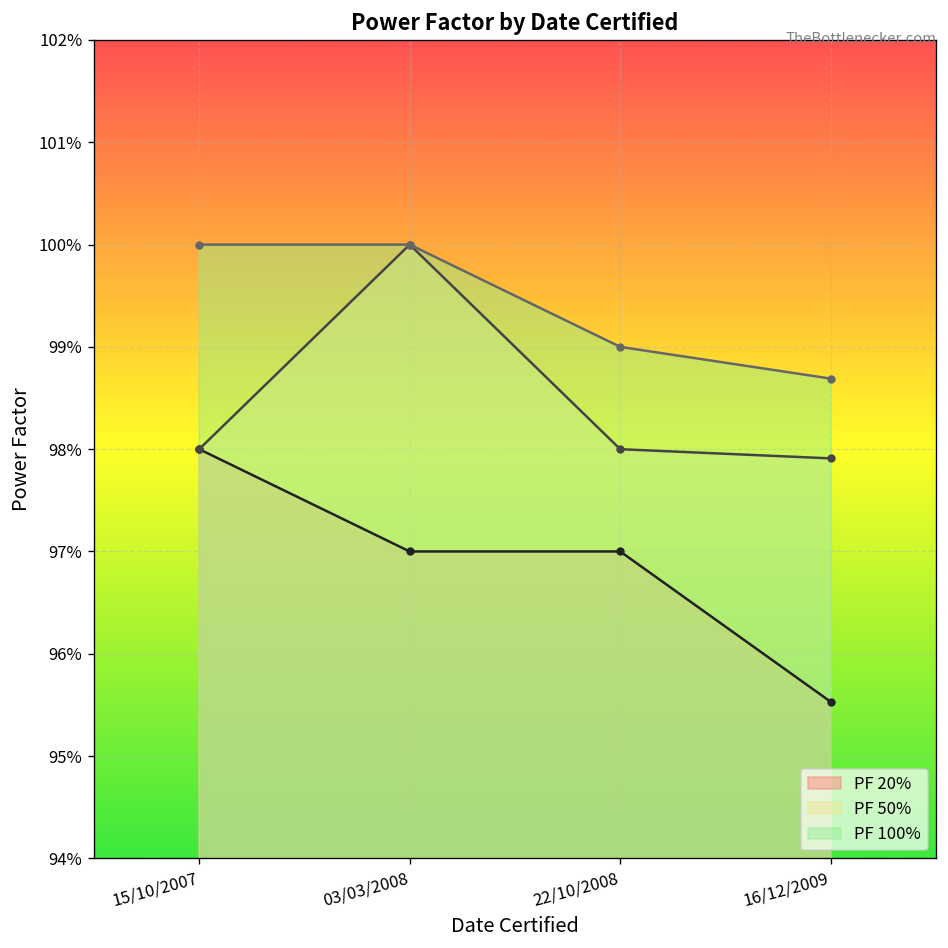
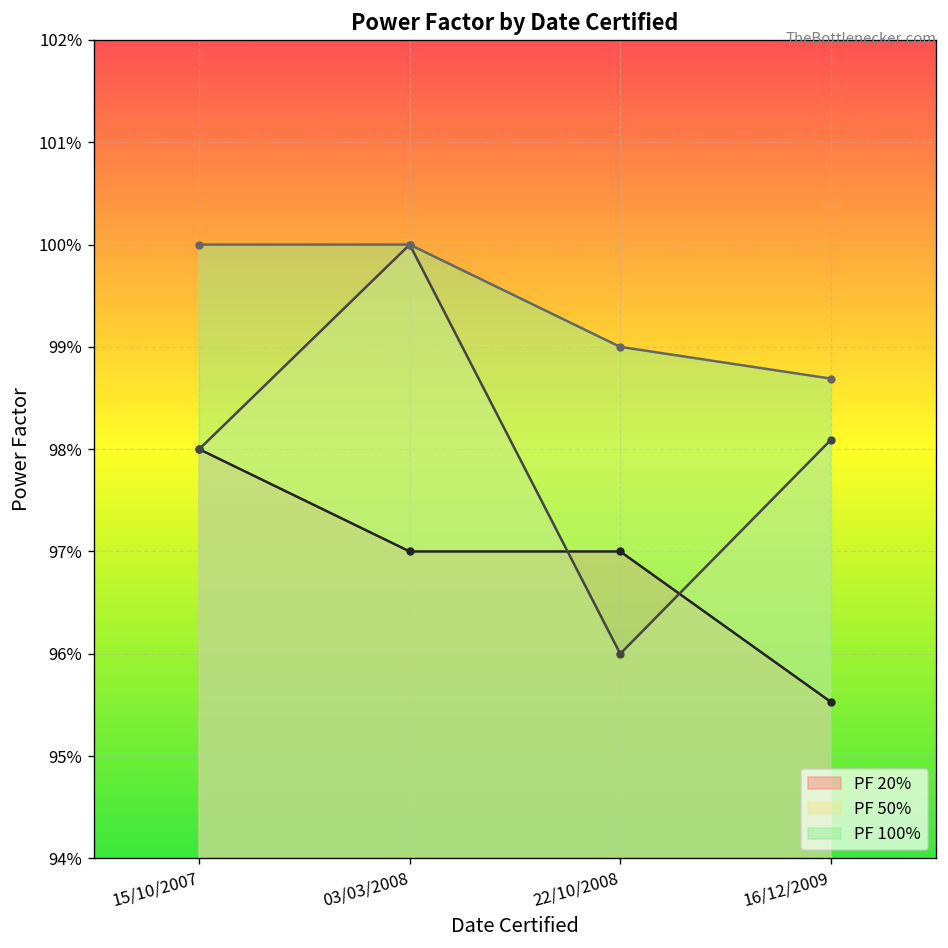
  {
    "PF 20%": {
      "03/03/2008": "97.0%",
      "22/10/2008": "97.0%",
      "16/12/2009": "95.5%"
    },
    "PF 50%": {
-     "22/10/2008": "98.0%",
-     "16/12/2009": "97.9%"
+     "22/10/2008": "96.0%",
+     "16/12/2009": "98.1%"
    },
    "PF 100%": {
      "15/10/2007": "100.0%",
      "22/10/2008": "99.0%",
      "16/12/2009": "98.7%"
    }
  }
